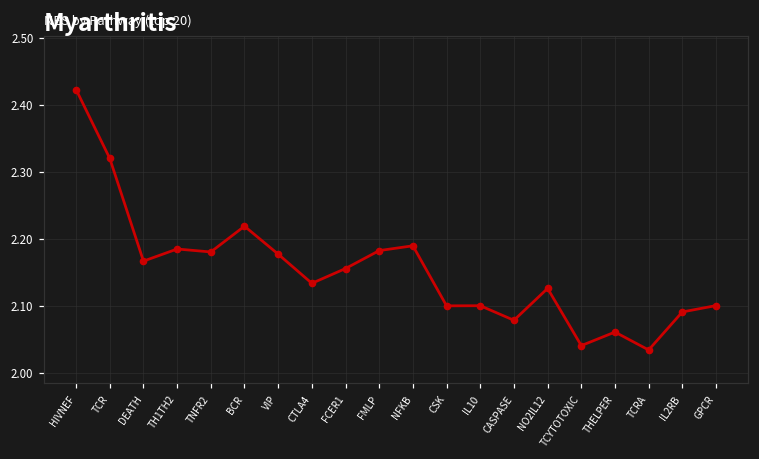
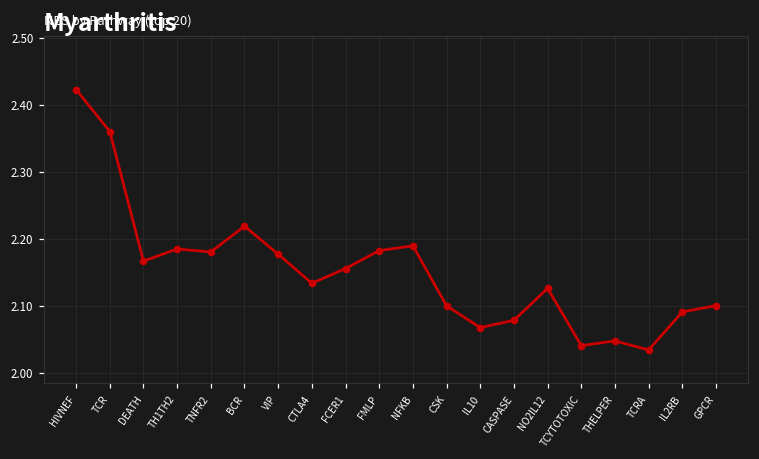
  {
    "HIVNEF": 2.42,
-   "TCR": 2.32,
+   "TCR": 2.36,
    "DEATH": 2.17,
    "TH1TH2": 2.18,
    "TNFR2": 2.18,
    "BCR": 2.22,
    "VIP": 2.18,
    "CTLA4": 2.13,
    "FCER1": 2.16,
    "FMLP": 2.18,
    "NFKB": 2.19,
    "CSK": 2.10,
-   "IL10": 2.10,
+   "IL10": 2.07,
    "CASPASE": 2.08,
    "NO2IL12": 2.13,
    "TCYTOTOXIC": 2.04,
-   "THELPER": 2.06,
+   "THELPER": 2.05,
    "TCRA": 2.03,
    "IL2RB": 2.09,
    "GPCR": 2.10
  }
